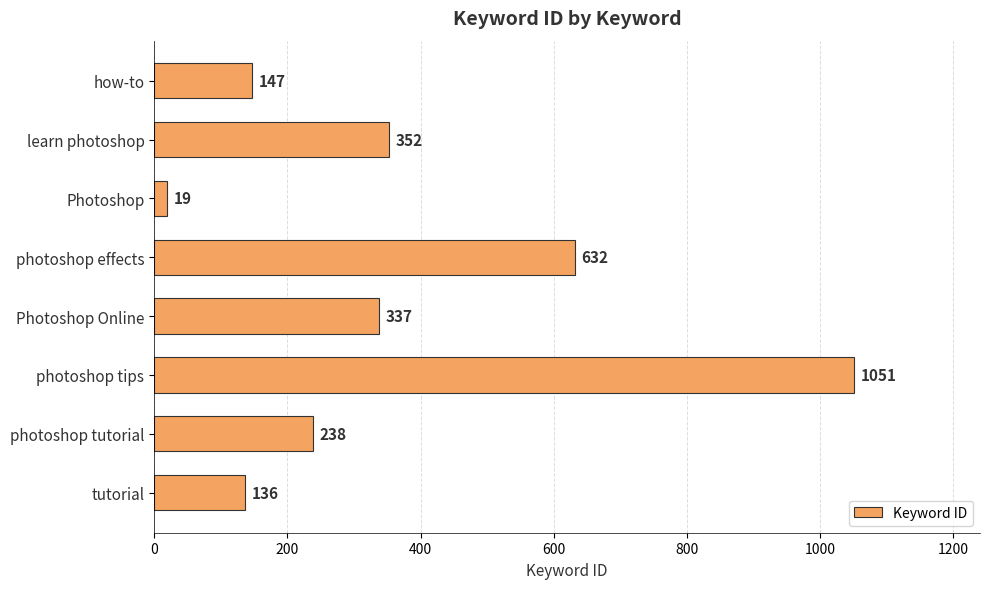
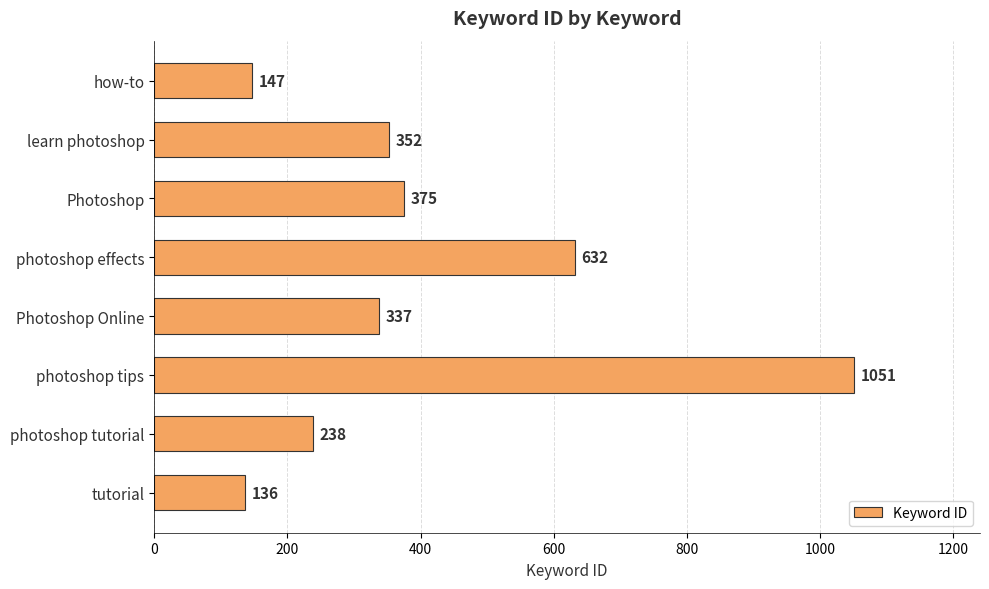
  {
    "how-to": 147,
    "learn photoshop": 352,
-   "Photoshop": 19,
+   "Photoshop": 375,
    "photoshop effects": 632,
    "Photoshop Online": 337,
    "photoshop tips": 1051,
    "photoshop tutorial": 238,
    "tutorial": 136
  }
